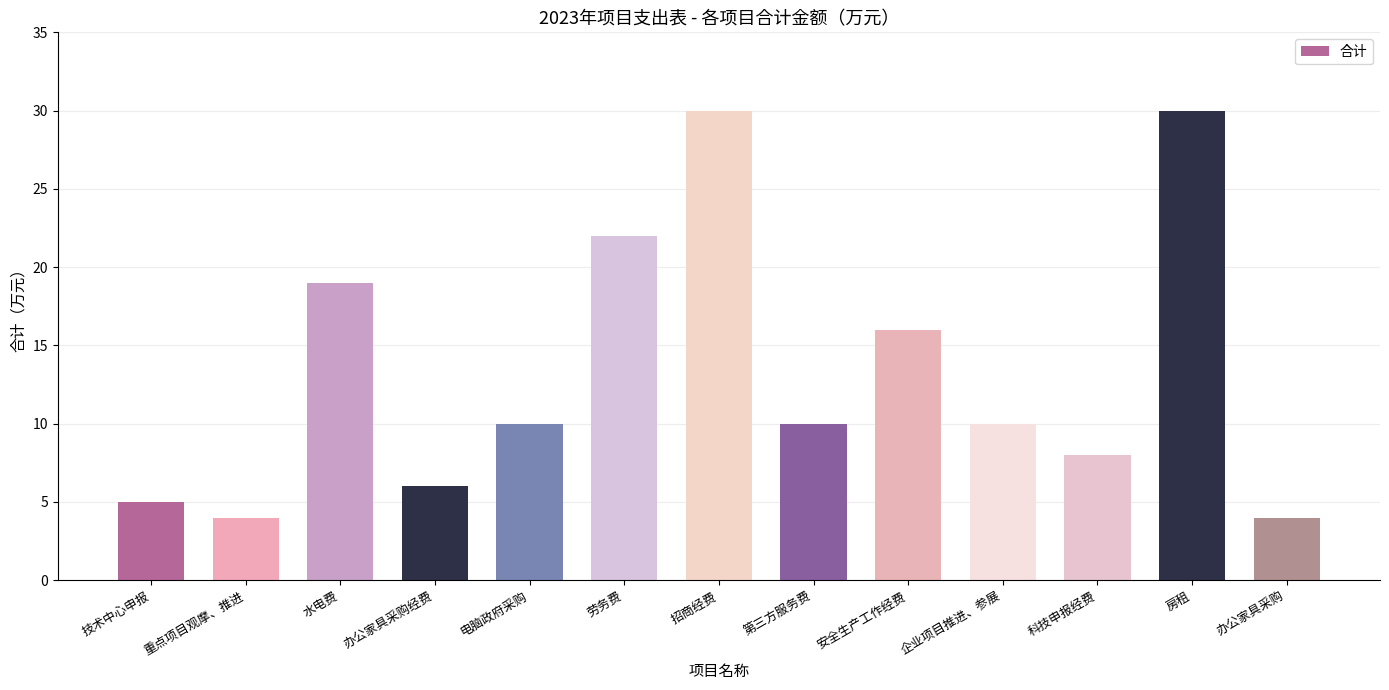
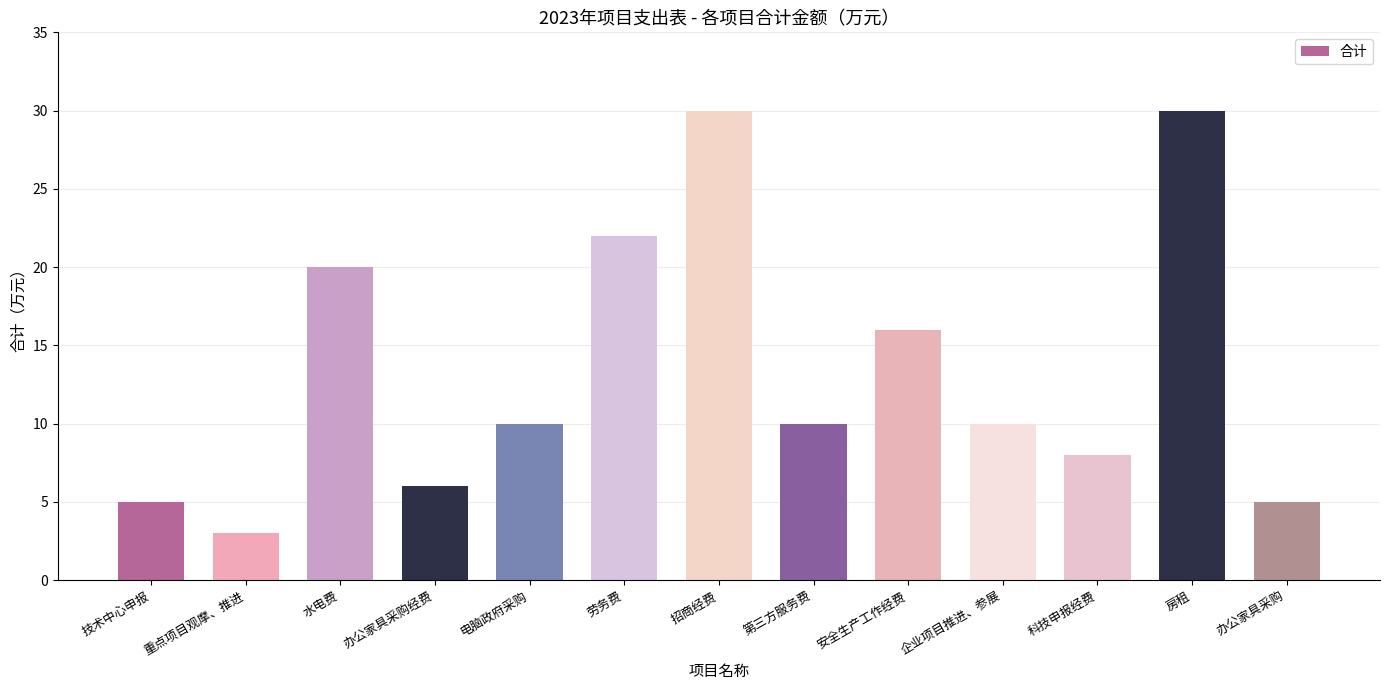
  {
    "技术中心申报": 5,
-   "重点项目观摩、推进": 4,
-   "水电费": 19,
+   "重点项目观摩、推进": 3,
+   "水电费": 20,
    "办公家具采购经费": 6,
    "电脑政府采购": 10,
    "劳务费": 22,
    "招商经费": 30,
    "第三方服务费": 10,
    "安全生产工作经费": 16,
    "企业项目推进、参展": 10,
    "科技申报经费": 8,
    "房租": 30,
-   "办公家具采购": 4
+   "办公家具采购": 5
  }
